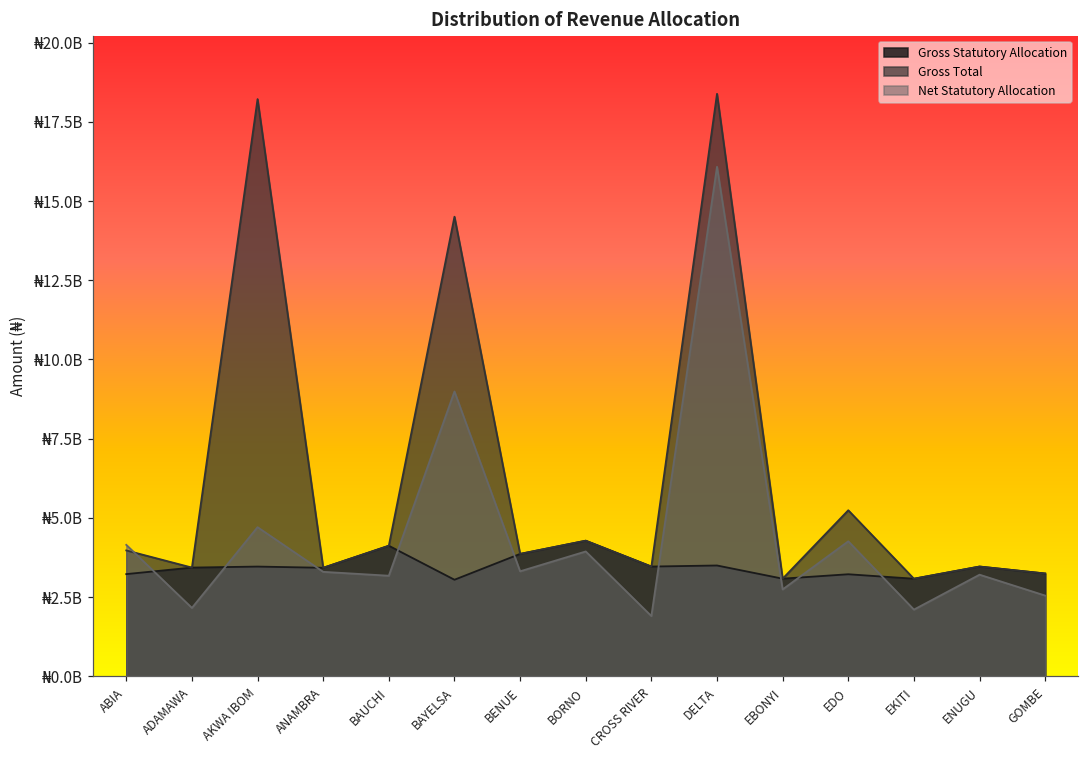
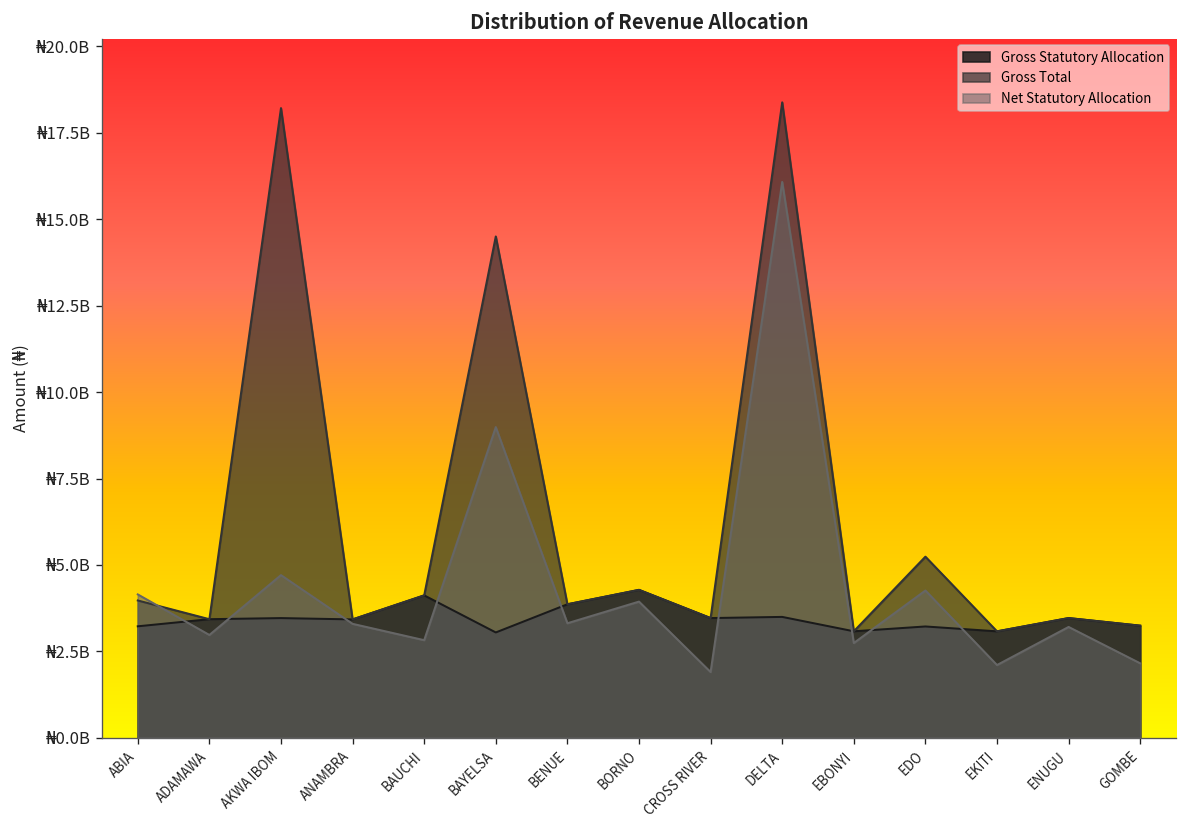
  {
    "Net Statutory Allocation": {
      "ABIA": "₦4100000000",
-     "ADAMAWA": "₦2200000000",
+     "ADAMAWA": "₦3000000000",
      "AKWA IBOM": "₦4700000000",
      "ANAMBRA": "₦3300000000",
-     "BAUCHI": "₦3200000000",
+     "BAUCHI": "₦2800000000",
      "BAYELSA": "₦9000000000",
      "BENUE": "₦3300000000",
      "BORNO": "₦3900000000",
      "CROSS RIVER": "₦1900000000",
      "DELTA": "₦16100000000",
      "EBONYI": "₦2700000000",
      "EDO": "₦4300000000",
      "EKITI": "₦2100000000",
      "ENUGU": "₦3200000000",
-     "GOMBE": "₦2500000000"
+     "GOMBE": "₦2200000000"
    }
  }
